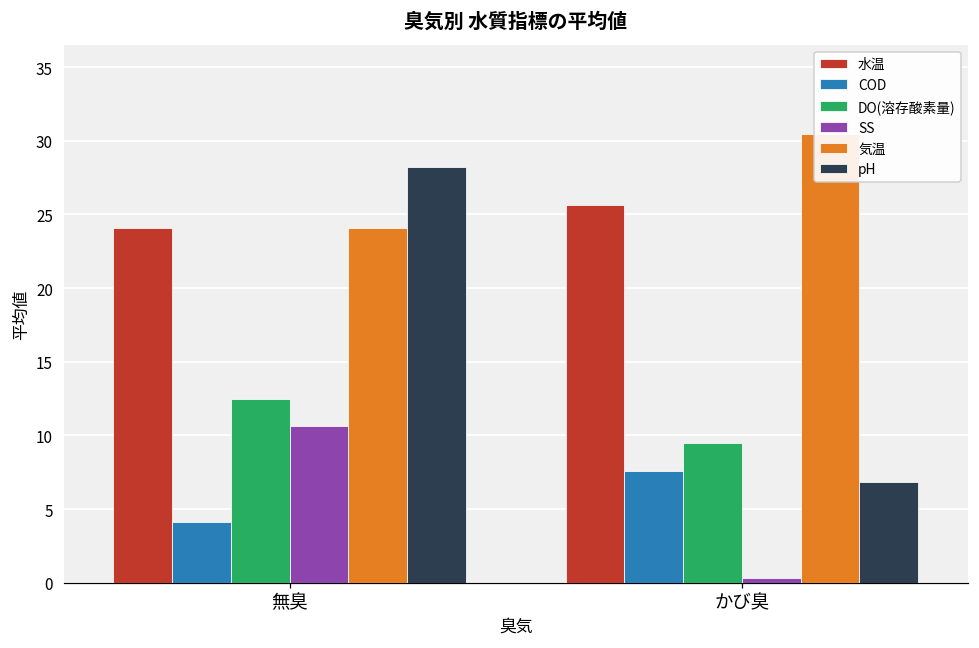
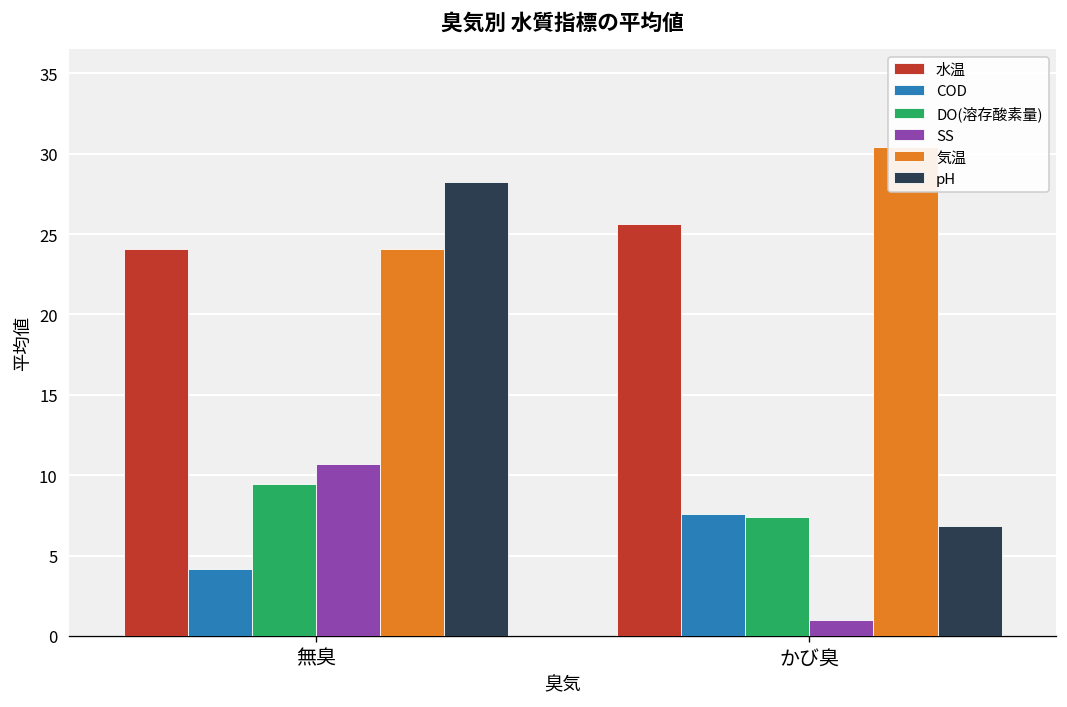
  {
    "水温": {
      "無臭": 24.1,
      "かび臭": 25.7
    },
    "COD": {
      "無臭": 4.1,
      "かび臭": 7.6
    },
    "DO(溶存酸素量)": {
-     "無臭": 12.5,
-     "かび臭": 9.5
+     "無臭": 9.4,
+     "かび臭": 7.4
    },
    "SS": {
      "無臭": 10.7,
-     "かび臭": 0.3
+     "かび臭": 1.0
    },
    "気温": {
      "無臭": 24.1
    },
    "pH": {
      "無臭": 28.2,
      "かび臭": 6.8
    }
  }
